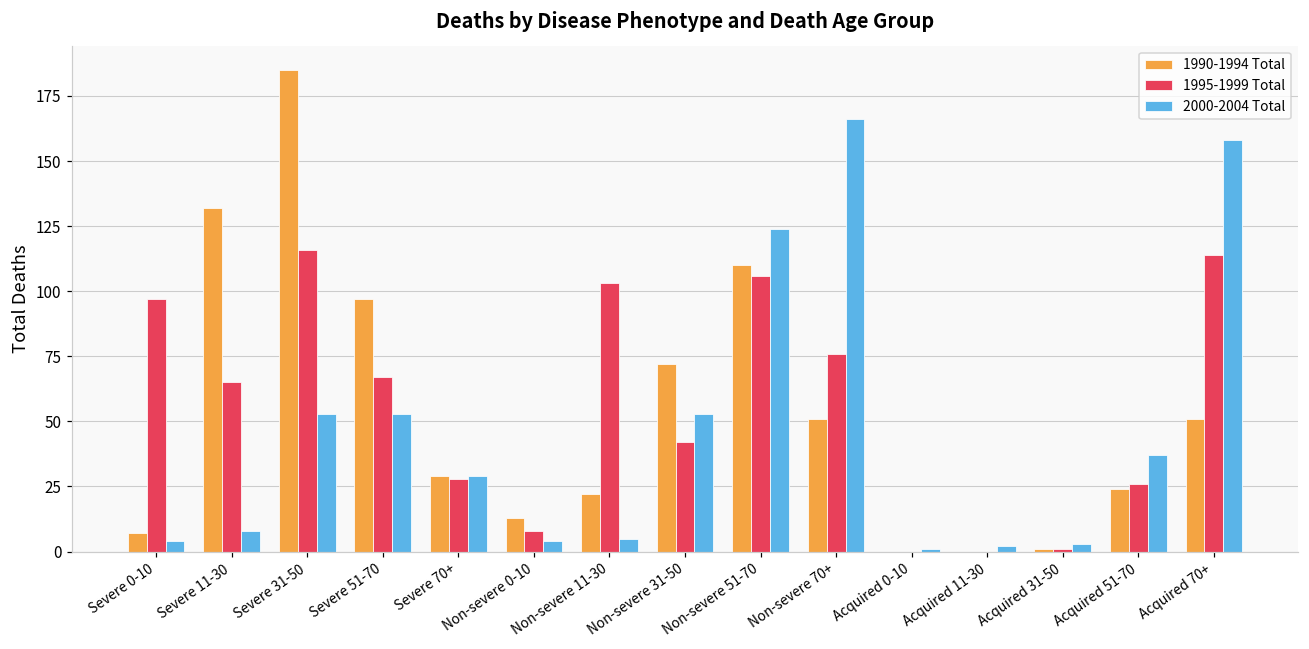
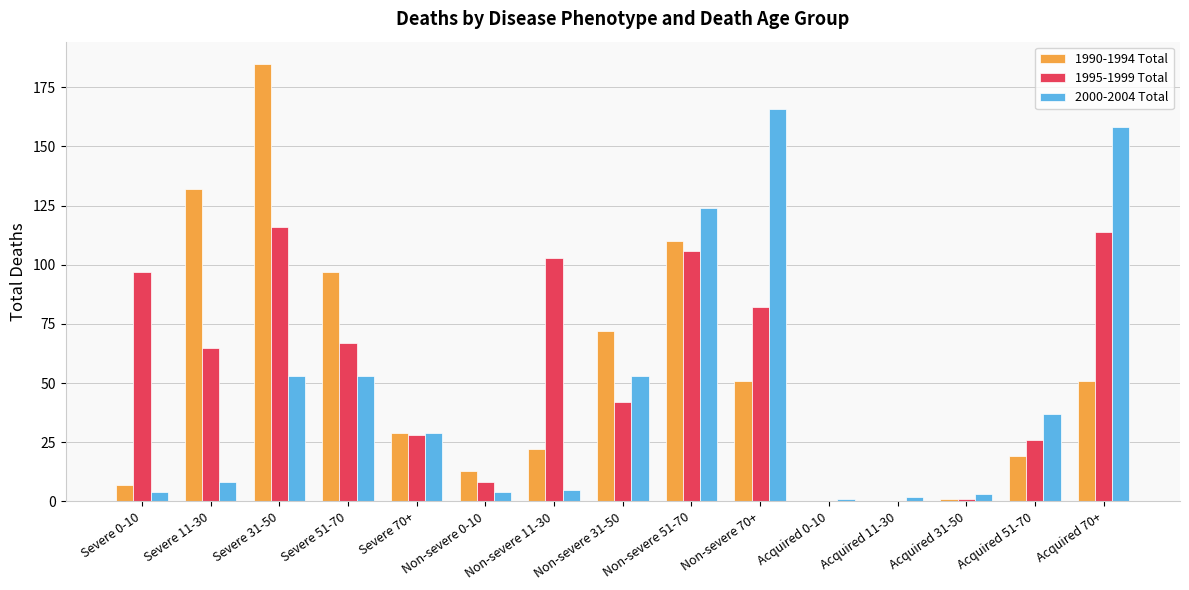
  {
    "1990-1994 Total": {
      "Severe 0-10": 7,
      "Severe 11-30": 132,
      "Severe 31-50": 185,
      "Severe 51-70": 97,
      "Severe 70+": 29,
      "Non-severe 0-10": 13,
      "Non-severe 11-30": 22,
      "Non-severe 31-50": 72,
      "Non-severe 51-70": 110,
      "Non-severe 70+": 51,
      "Acquired 0-10": 0,
      "Acquired 11-30": 0,
-     "Acquired 51-70": 24,
+     "Acquired 51-70": 19,
      "Acquired 70+": 51
    },
    "1995-1999 Total": {
      "Severe 0-10": 97,
      "Severe 11-30": 65,
      "Severe 31-50": 116,
      "Severe 51-70": 67,
      "Severe 70+": 28,
      "Non-severe 0-10": 8,
      "Non-severe 11-30": 103,
      "Non-severe 31-50": 42,
      "Non-severe 51-70": 106,
-     "Non-severe 70+": 76,
+     "Non-severe 70+": 82,
      "Acquired 0-10": 0,
      "Acquired 11-30": 0,
      "Acquired 51-70": 26,
      "Acquired 70+": 114
    },
    "2000-2004 Total": {
      "Severe 0-10": 4,
      "Severe 11-30": 8,
      "Severe 31-50": 53,
      "Severe 51-70": 53,
      "Severe 70+": 29,
      "Non-severe 0-10": 4,
      "Non-severe 11-30": 5,
      "Non-severe 31-50": 53,
      "Non-severe 51-70": 124,
      "Non-severe 70+": 166,
      "Acquired 11-30": 2,
      "Acquired 31-50": 3,
      "Acquired 51-70": 37,
      "Acquired 70+": 158
    }
  }
